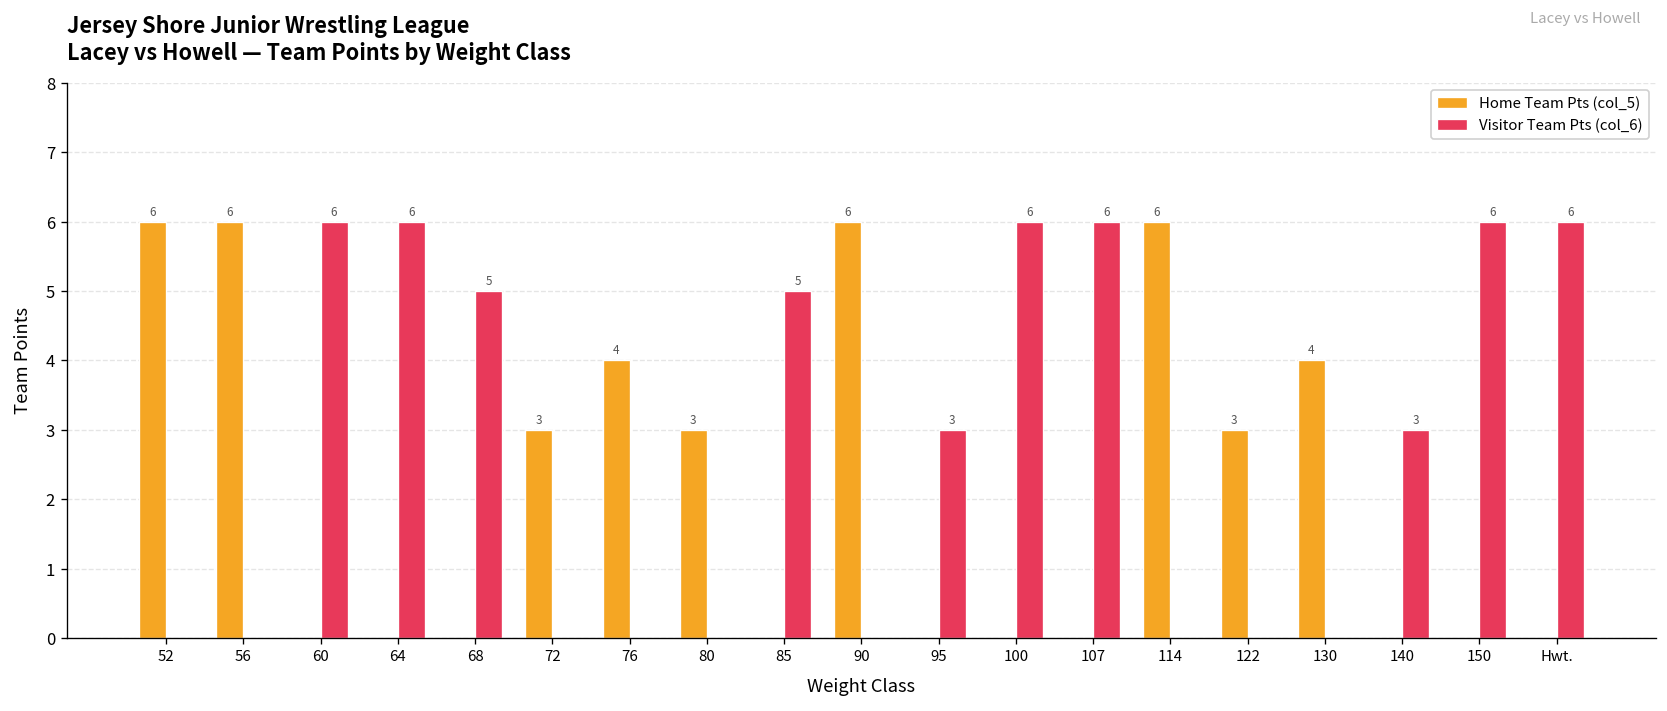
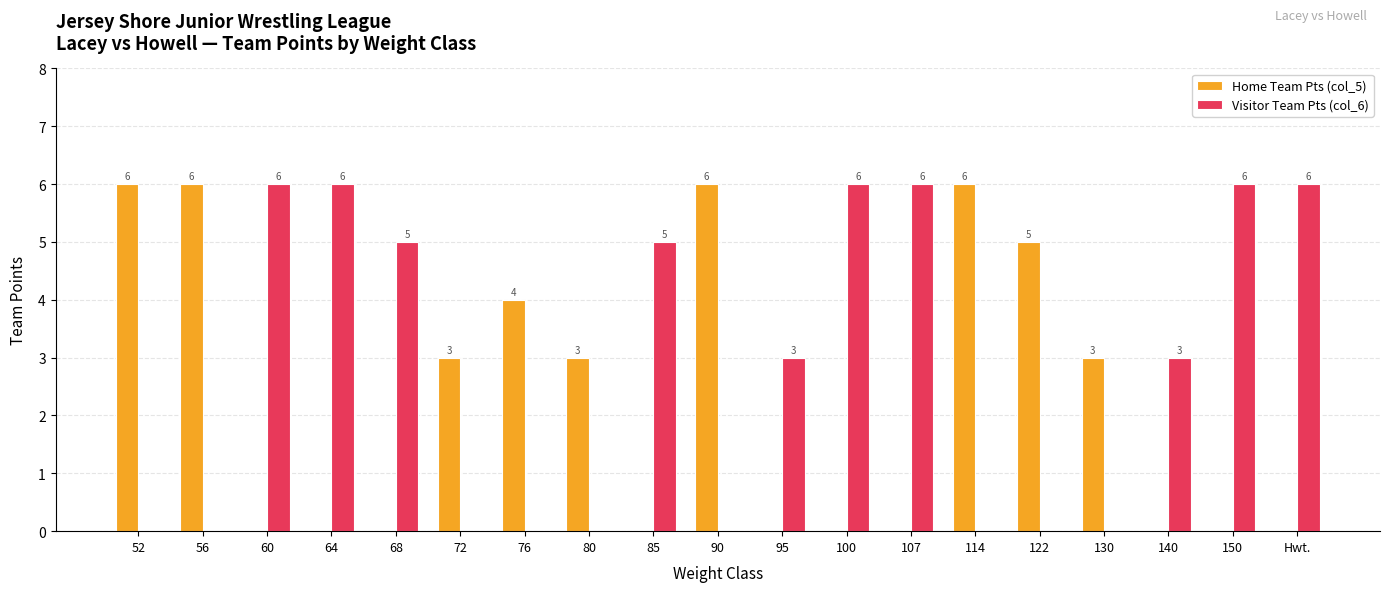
  {
    "Home Team Pts (col_5)": {
      "52": 6,
      "56": 6,
      "72": 3,
      "76": 4,
      "80": 3,
      "90": 6,
      "114": 6,
-     "122": 3,
-     "130": 4
+     "122": 5,
+     "130": 3
    },
    "Visitor Team Pts (col_6)": {
      "60": 6,
      "64": 6,
      "68": 5,
      "85": 5,
      "95": 3,
      "100": 6,
      "107": 6,
      "140": 3,
      "150": 6,
      "Hwt.": 6
    }
  }
